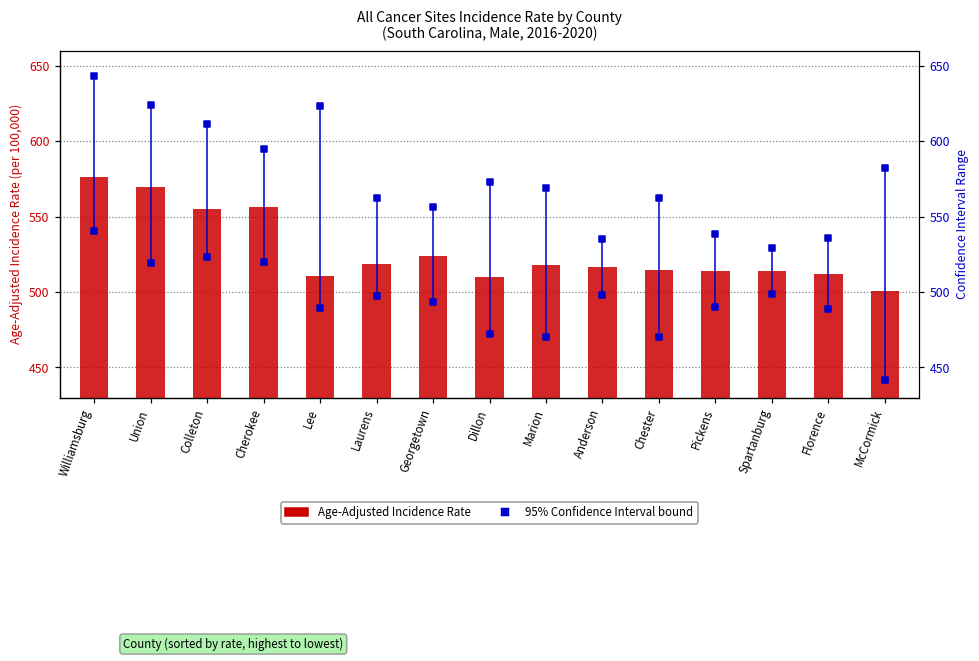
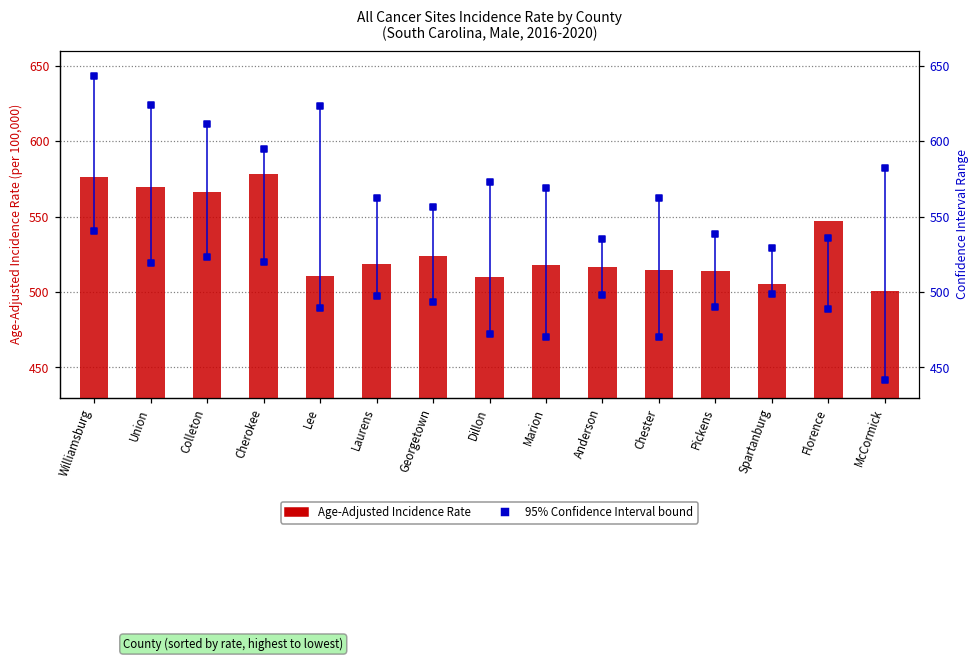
  {
    "Age-Adjusted Incidence Rate": {
      "Williamsburg": 576,
      "Union": 569,
-     "Colleton": 555,
-     "Cherokee": 556,
+     "Colleton": 566,
+     "Cherokee": 578,
      "Lee": 511,
      "Laurens": 519,
      "Georgetown": 524,
      "Dillon": 510,
      "Marion": 518,
      "Anderson": 517,
      "Chester": 515,
      "Pickens": 514,
-     "Spartanburg": 514,
-     "Florence": 512,
+     "Spartanburg": 505,
+     "Florence": 547,
      "McCormick": 501
    }
  }
